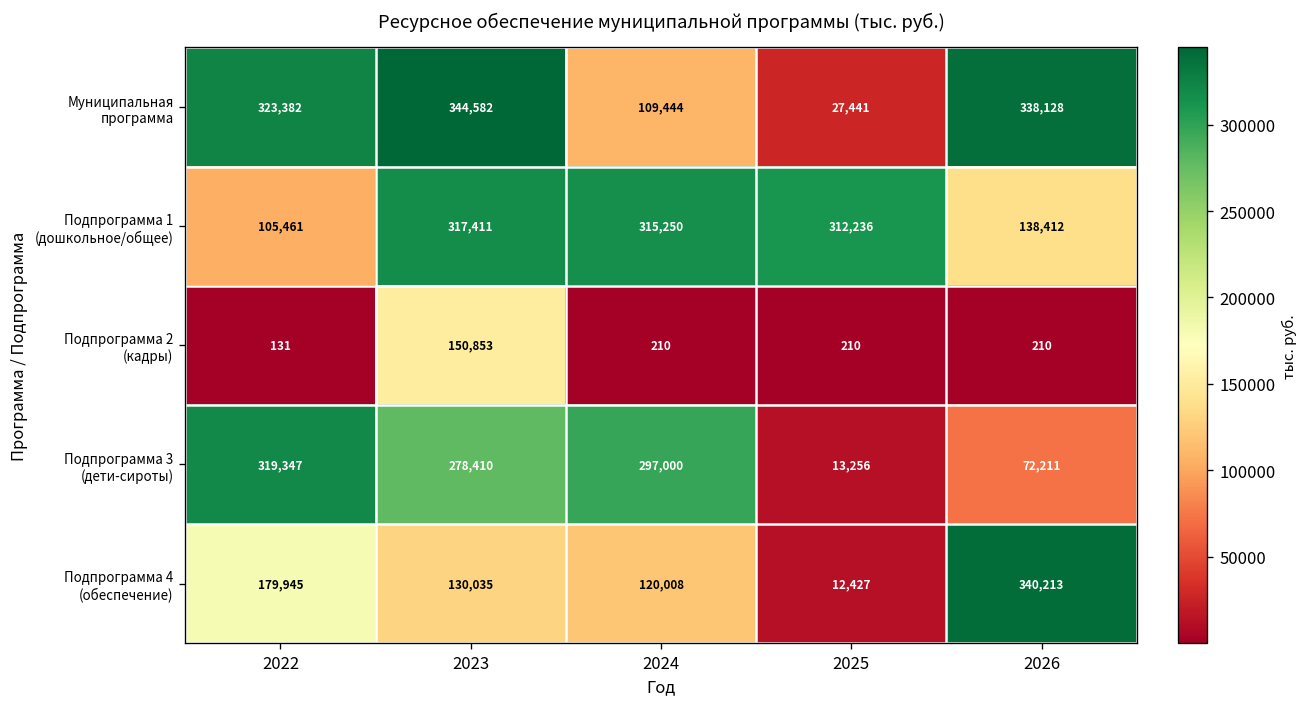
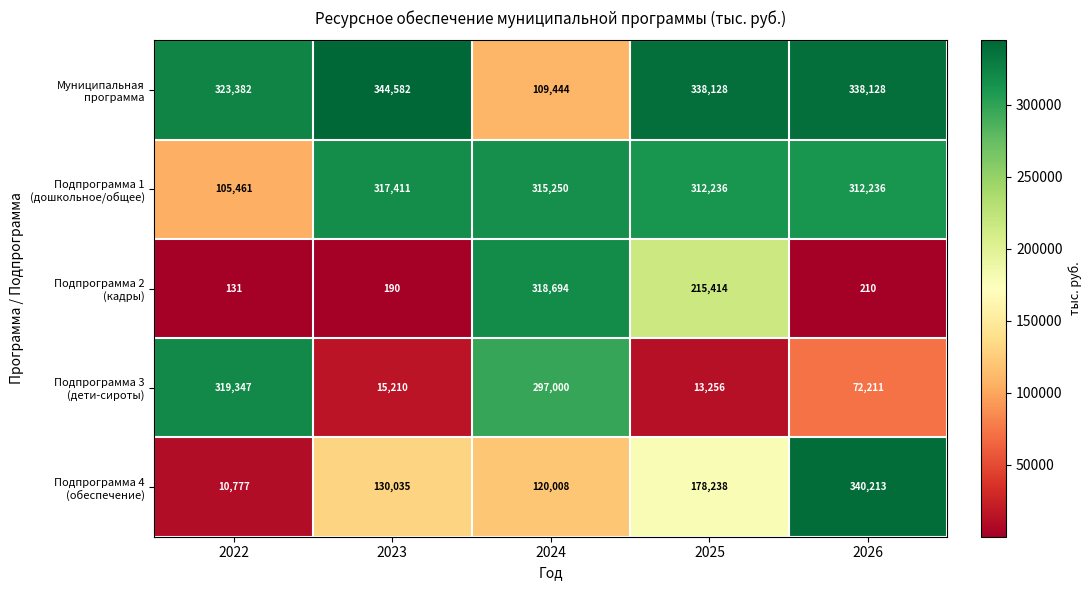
  {
    "Муниципальная программа": {
      "2022": "323,382",
      "2023": "344,582",
      "2024": "109,444",
-     "2025": "27,441",
+     "2025": "338,128",
      "2026": "338,128"
    },
    "Подпрограмма 1 (дошкольное/общее)": {
      "2022": "105,461",
      "2023": "317,411",
      "2024": "315,250",
      "2025": "312,236",
-     "2026": "138,412"
+     "2026": "312,236"
    },
    "Подпрограмма 2 (кадры)": {
      "2022": "131",
-     "2023": "150,853",
-     "2024": "210",
-     "2025": "210",
+     "2023": "190",
+     "2024": "318,694",
+     "2025": "215,414",
      "2026": "210"
    },
    "Подпрограмма 3 (дети-сироты)": {
      "2022": "319,347",
-     "2023": "278,410",
+     "2023": "15,210",
      "2024": "297,000",
      "2025": "13,256",
      "2026": "72,211"
    },
    "Подпрограмма 4 (обеспечение)": {
-     "2022": "179,945",
+     "2022": "10,777",
      "2023": "130,035",
      "2024": "120,008",
-     "2025": "12,427",
+     "2025": "178,238",
      "2026": "340,213"
    }
  }
